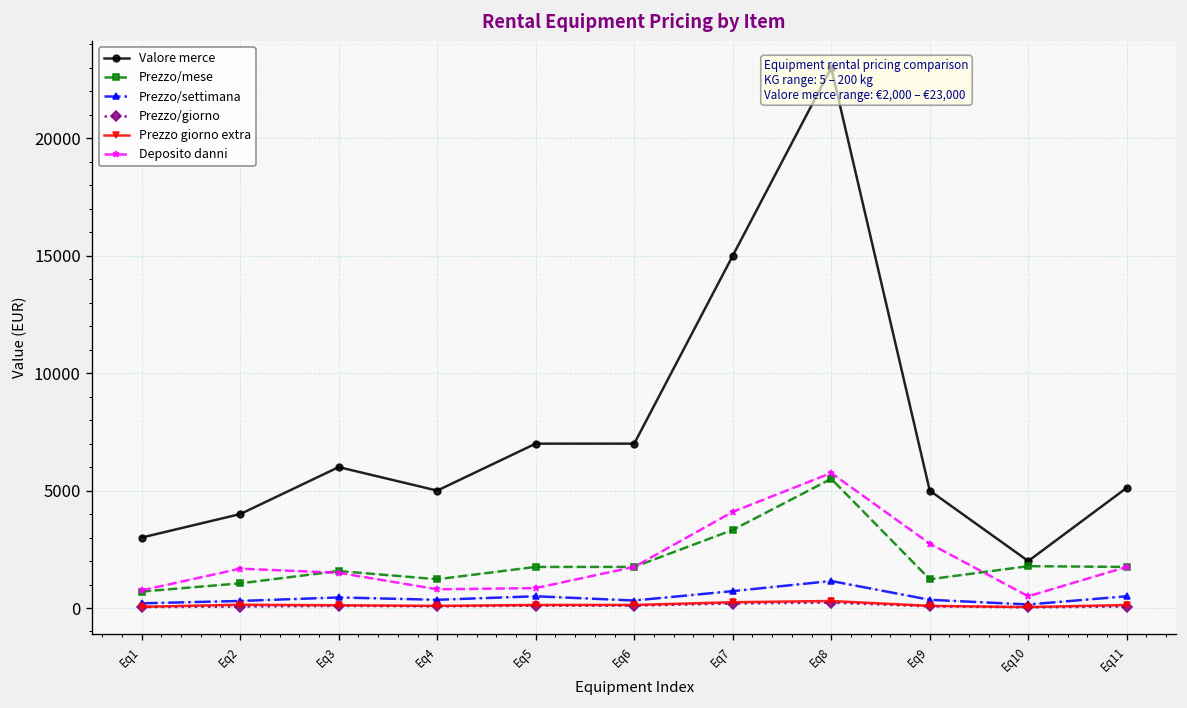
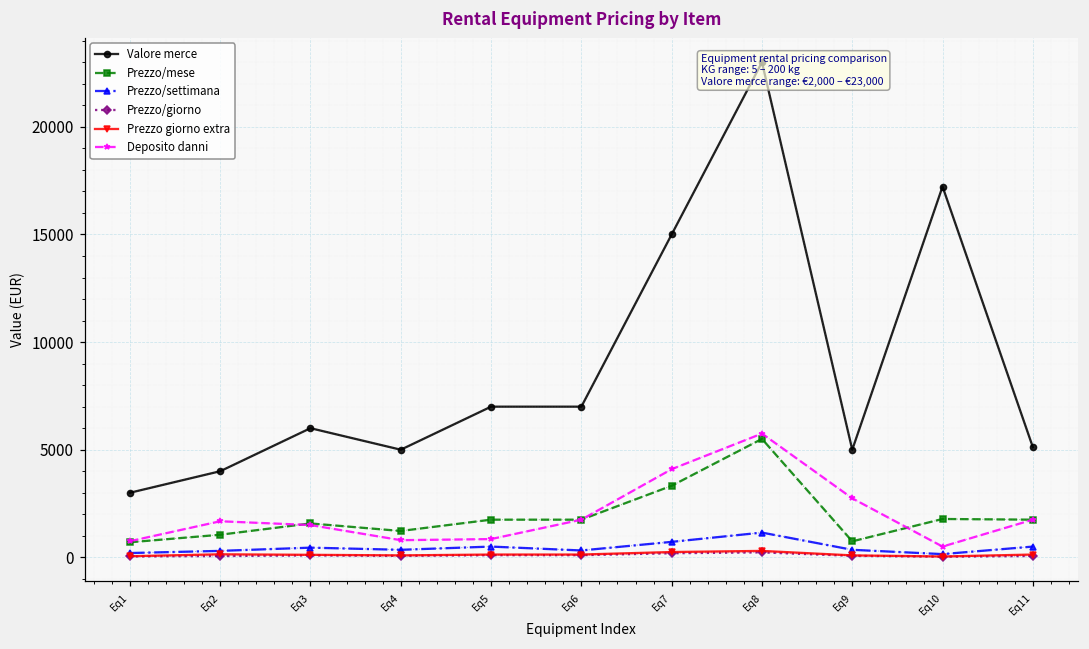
  {
    "Valore merce": {
      "Eq1": 3000,
      "Eq2": 4000,
      "Eq3": 6000,
      "Eq4": 5000,
      "Eq5": 7000,
      "Eq6": 7000,
      "Eq7": 15000,
      "Eq9": 5000,
-     "Eq10": 2000,
+     "Eq10": 17200,
      "Eq11": 5100
    },
    "Prezzo/mese": {
      "Eq2": 1100,
      "Eq4": 1200,
      "Eq5": 1800,
      "Eq7": 3300,
      "Eq8": 5500,
-     "Eq9": 1200,
+     "Eq9": 700,
      "Eq10": 1800
    },
    "Prezzo/settimana": {
      "Eq1": 200,
      "Eq2": 300,
      "Eq3": 500,
      "Eq4": 400,
      "Eq5": 500,
      "Eq6": 300,
      "Eq7": 700,
      "Eq8": 1200,
      "Eq9": 400,
      "Eq11": 500
    },
    "Deposito danni": {
      "Eq2": 1700,
      "Eq4": 800,
      "Eq5": 800,
      "Eq7": 4100,
      "Eq8": 5800,
      "Eq9": 2700,
      "Eq10": 500
    }
  }
